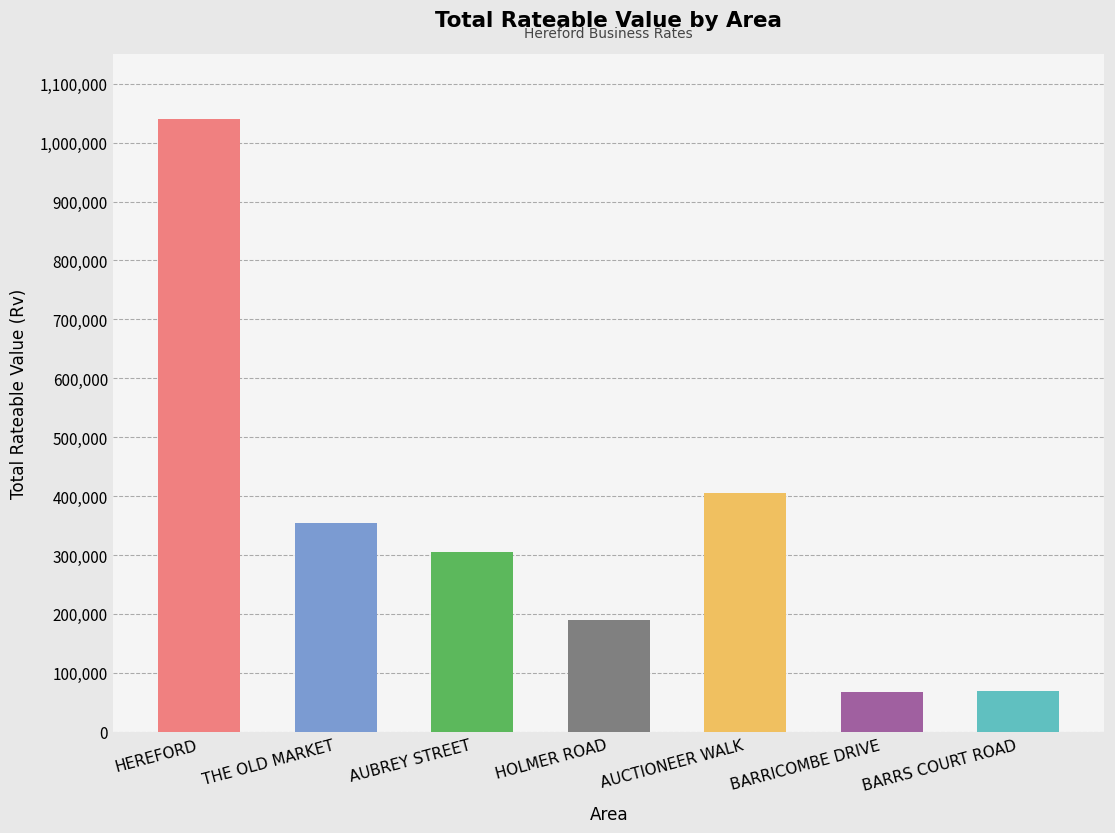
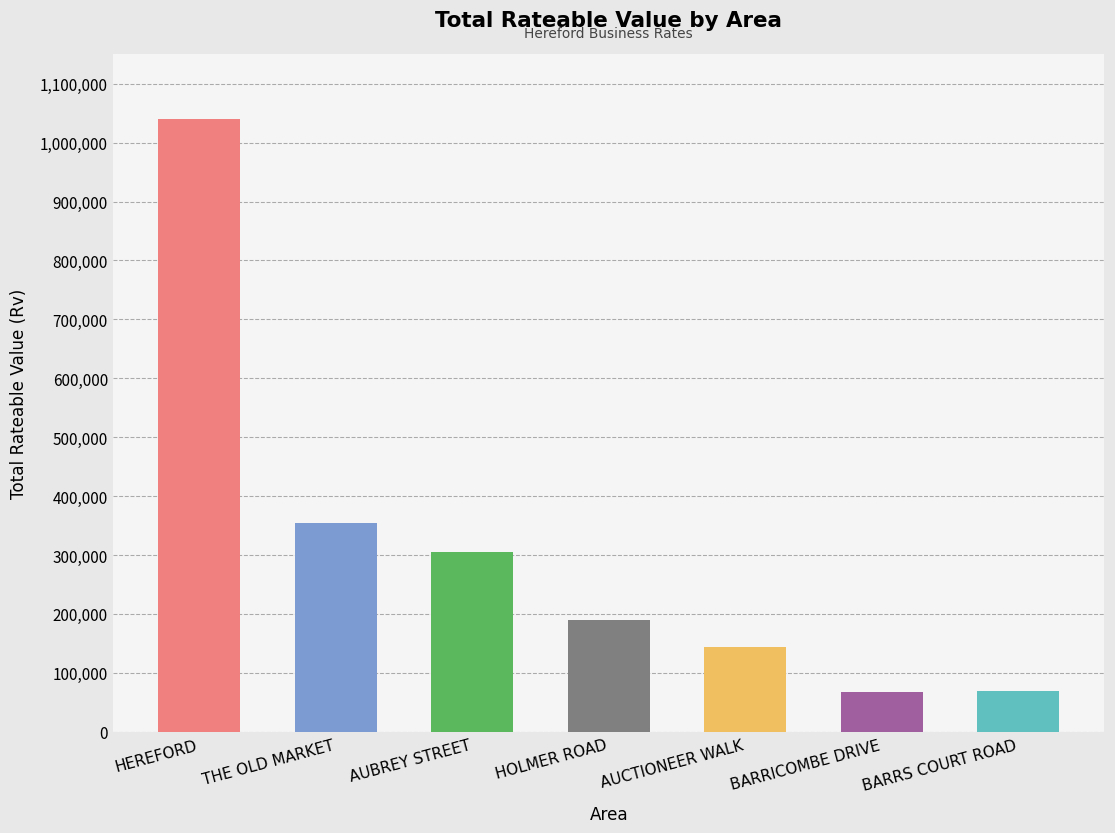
  {
    "HEREFORD": "1,040,000",
    "THE OLD MARKET": "350,000",
    "AUBREY STREET": "310,000",
    "HOLMER ROAD": "190,000",
-   "AUCTIONEER WALK": "410,000",
+   "AUCTIONEER WALK": "140,000",
    "BARRICOMBE DRIVE": "70,000",
    "BARRS COURT ROAD": "70,000"
  }
